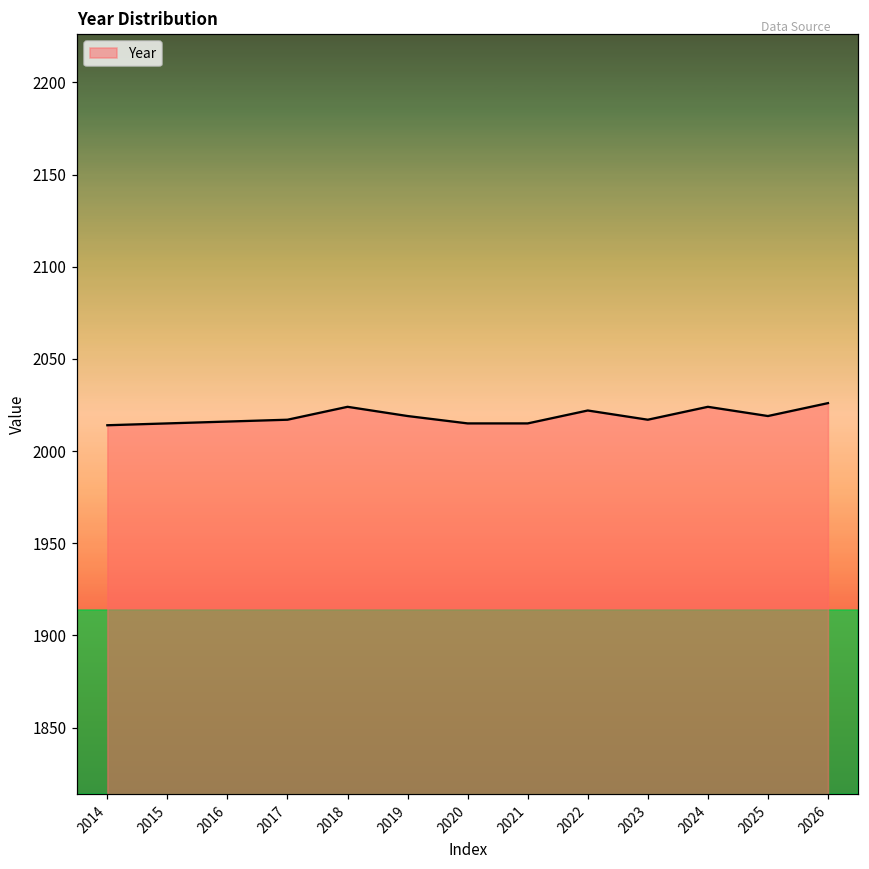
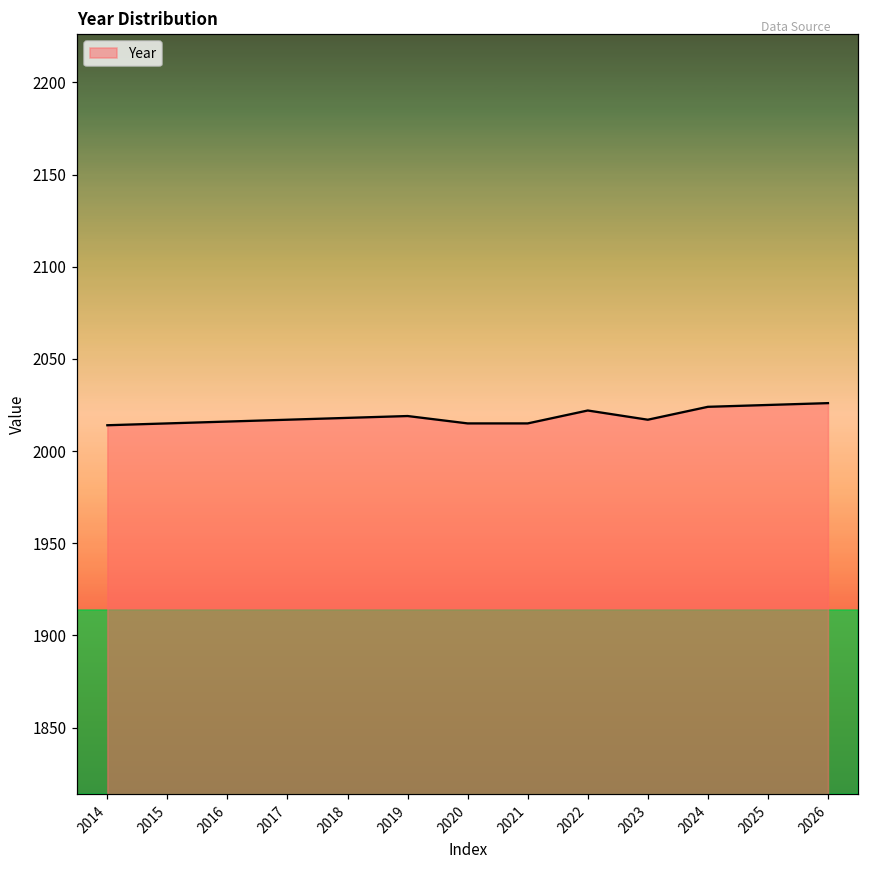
  {
    "2014": 2014,
    "2015": 2015,
    "2016": 2016,
    "2017": 2017,
-   "2018": 2024,
+   "2018": 2018,
    "2019": 2019,
    "2020": 2015,
    "2021": 2015,
    "2022": 2022,
    "2023": 2017,
    "2024": 2024,
-   "2025": 2019,
+   "2025": 2025,
    "2026": 2026
  }
